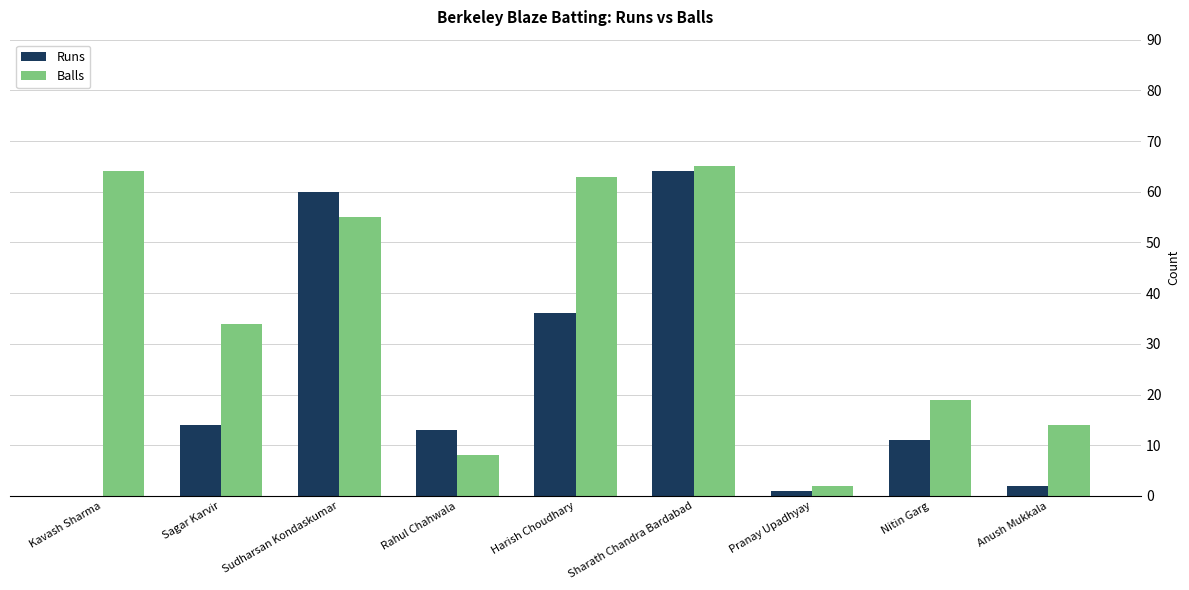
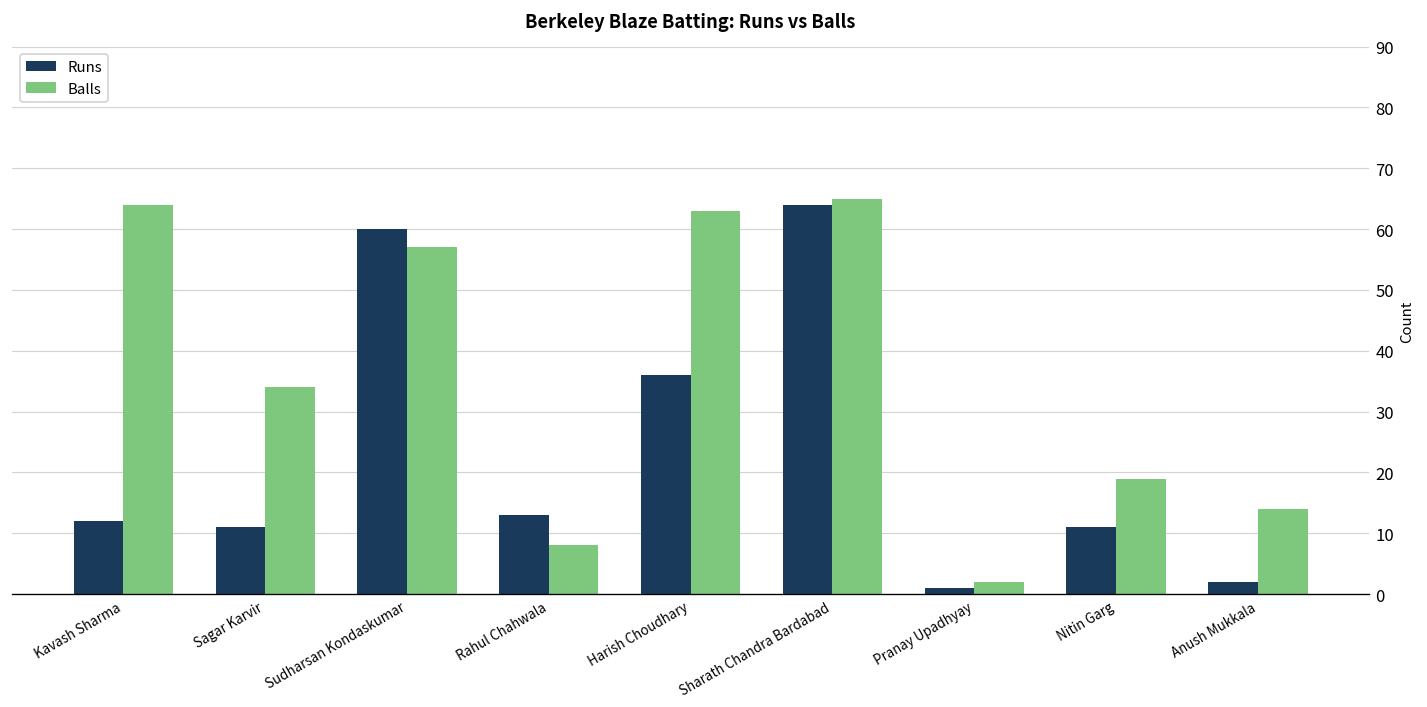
  {
    "Runs": {
-     "Kavash Sharma": 0,
-     "Sagar Karvir": 14,
+     "Kavash Sharma": 12,
+     "Sagar Karvir": 11,
      "Sudharsan Kondaskumar": 60,
      "Rahul Chahwala": 13,
      "Harish Choudhary": 36,
      "Sharath Chandra Bardabad": 64,
      "Pranay Upadhyay": 1,
      "Nitin Garg": 11,
      "Anush Mukkala": 2
    },
    "Balls": {
      "Kavash Sharma": 64,
      "Sagar Karvir": 34,
-     "Sudharsan Kondaskumar": 55,
+     "Sudharsan Kondaskumar": 57,
      "Rahul Chahwala": 8,
      "Harish Choudhary": 63,
      "Sharath Chandra Bardabad": 65,
      "Pranay Upadhyay": 2,
      "Nitin Garg": 19,
      "Anush Mukkala": 14
    }
  }
